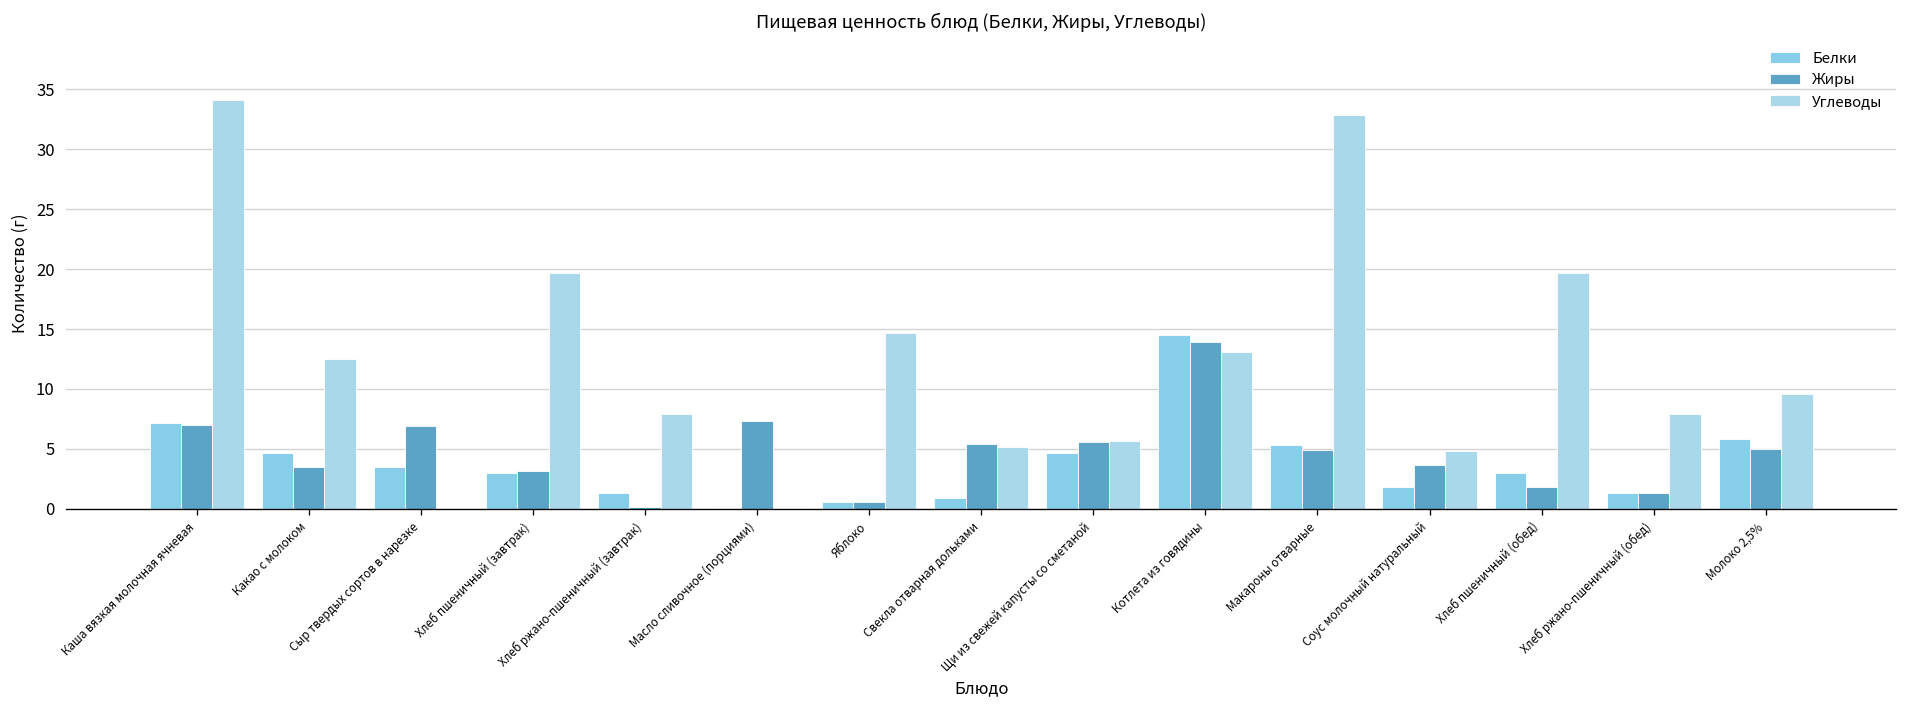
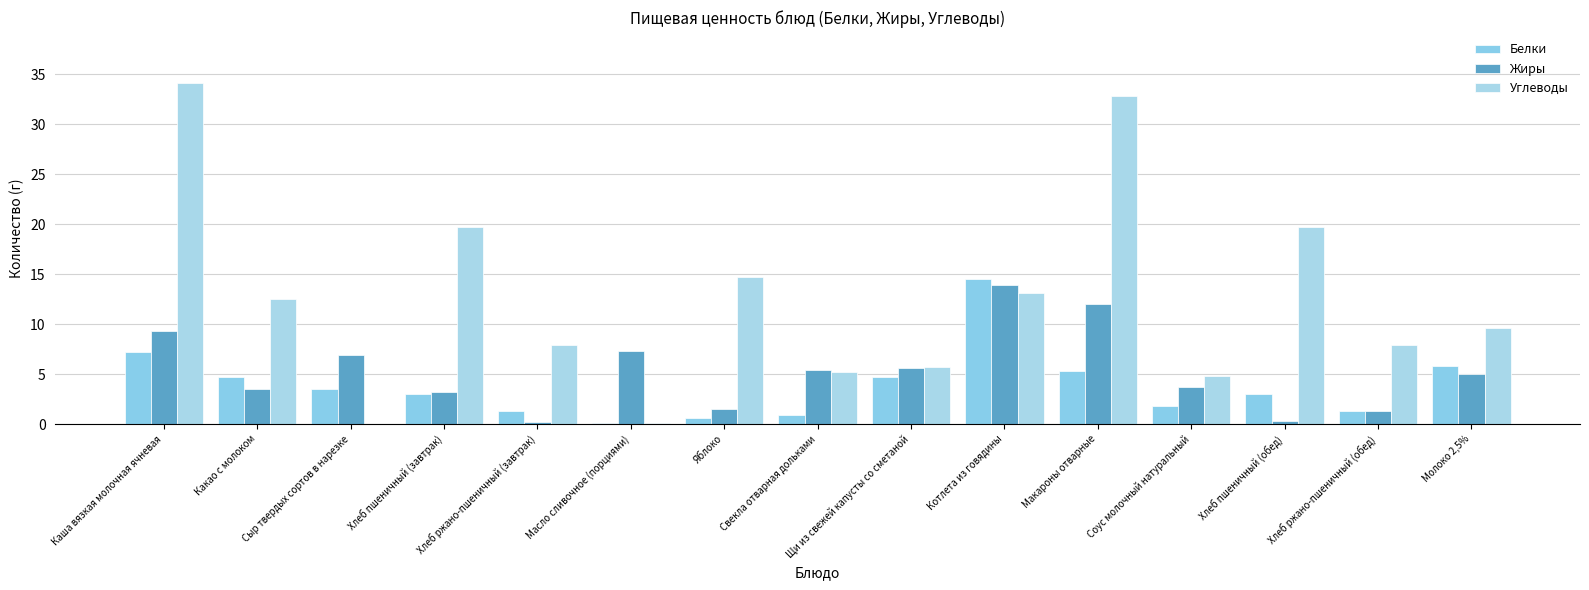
  {
    "Жиры": {
-     "Каша вязкая молочная ячневая": 7,
+     "Каша вязкая молочная ячневая": 9,
      "Какао с молоком": 4,
      "Сыр твердых сортов в нарезке": 7,
      "Хлеб пшеничный (завтрак)": 3,
      "Масло сливочное (порциями)": 7,
-     "Яблоко": 1,
+     "Яблоко": 2,
      "Свекла отварная дольками": 5,
      "Щи из свежей капусты со сметаной": 6,
      "Котлета из говядины": 14,
-     "Макароны отварные": 5,
+     "Макароны отварные": 12,
      "Соус молочный натуральный": 4,
-     "Хлеб пшеничный (обед)": 2,
+     "Хлеб пшеничный (обед)": 0,
      "Хлеб ржано-пшеничный (обед)": 1,
      "Молоко 2,5%": 5
    }
  }
